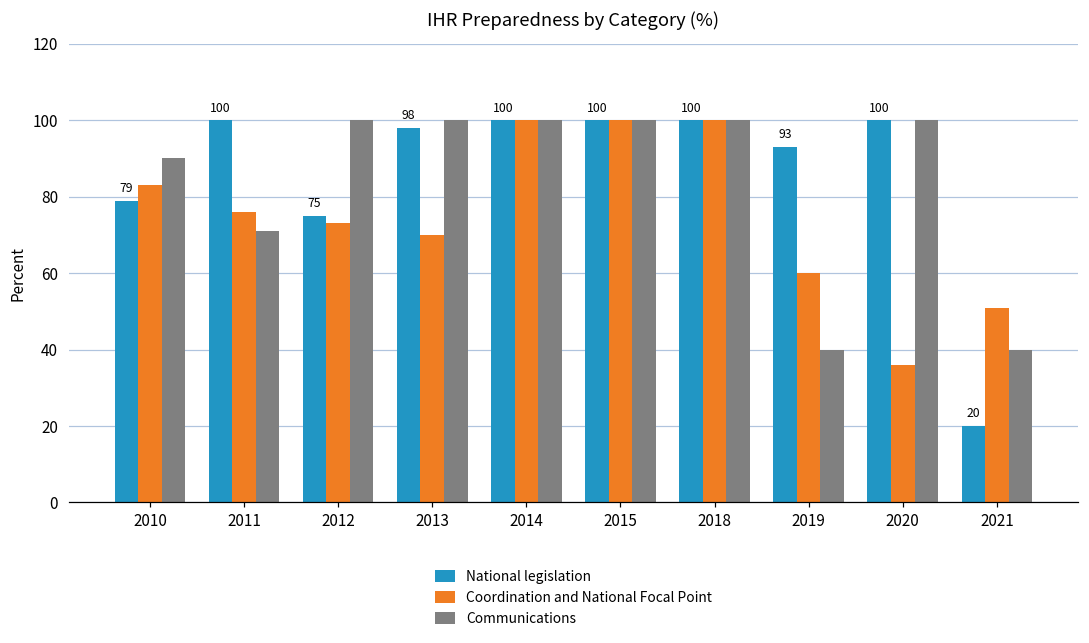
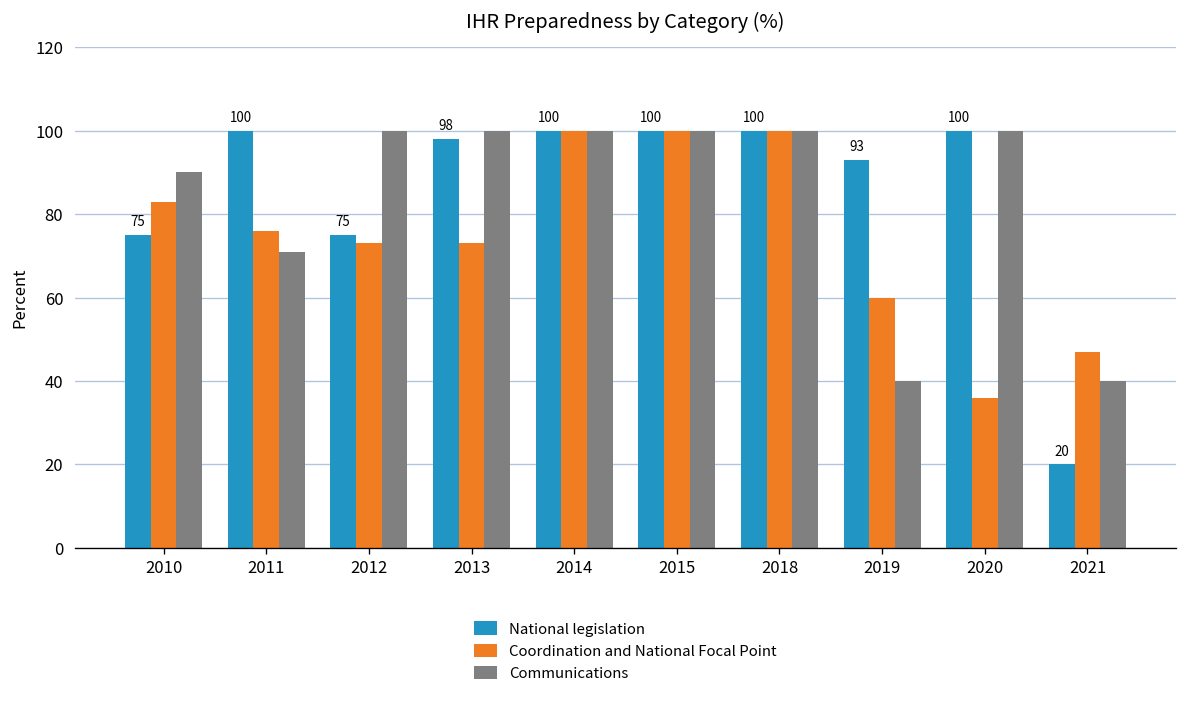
  {
    "National legislation": {
-     "2010": 79,
+     "2010": 75,
      "2011": 100,
      "2012": 75,
      "2013": 98,
      "2014": 100,
      "2015": 100,
      "2018": 100,
      "2019": 93,
      "2020": 100,
      "2021": 20
    },
    "Coordination and National Focal Point": {
      "2010": 83,
      "2011": 76,
      "2012": 73,
-     "2013": 70,
+     "2013": 73,
      "2019": 60,
      "2020": 36,
-     "2021": 51
+     "2021": 47
    },
    "Communications": {
      "2010": 90,
      "2011": 71,
      "2012": 100,
      "2013": 100,
      "2014": 100,
      "2015": 100,
      "2018": 100,
      "2019": 40,
      "2020": 100,
      "2021": 40
    }
  }
